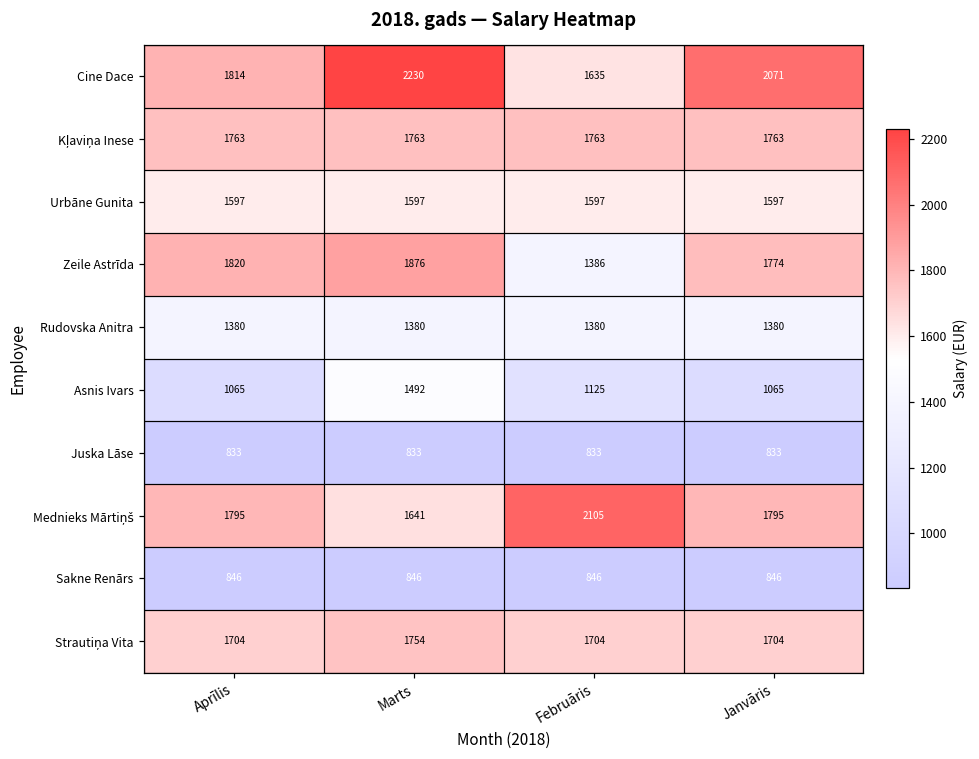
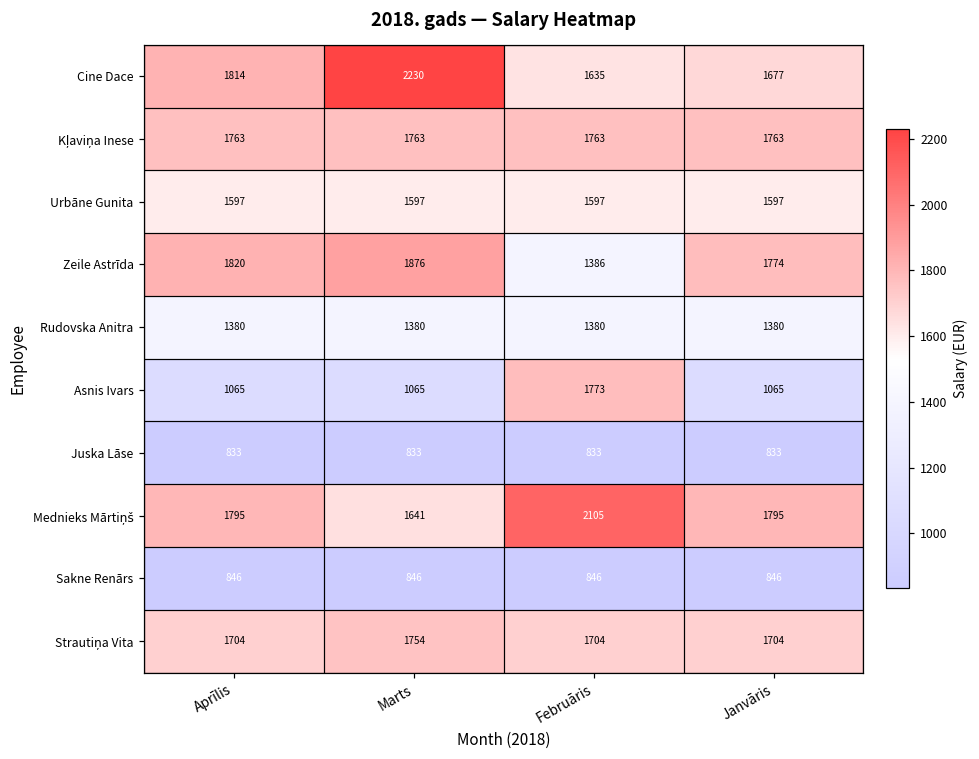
  {
    "Cine Dace": {
      "Aprīlis": 1814,
      "Marts": 2230,
      "Februāris": 1635,
-     "Janvāris": 2071
+     "Janvāris": 1677
    },
    "Kļaviņa Inese": {
      "Aprīlis": 1763,
      "Marts": 1763,
      "Februāris": 1763,
      "Janvāris": 1763
    },
    "Urbāne Gunita": {
      "Aprīlis": 1597,
      "Marts": 1597,
      "Februāris": 1597,
      "Janvāris": 1597
    },
    "Zeile Astrīda": {
      "Aprīlis": 1820,
      "Marts": 1876,
      "Februāris": 1386,
      "Janvāris": 1774
    },
    "Rudovska Anitra": {
      "Aprīlis": 1380,
      "Marts": 1380,
      "Februāris": 1380,
      "Janvāris": 1380
    },
    "Asnis Ivars": {
      "Aprīlis": 1065,
-     "Marts": 1492,
-     "Februāris": 1125,
+     "Marts": 1065,
+     "Februāris": 1773,
      "Janvāris": 1065
    },
    "Juska Lāse": {
      "Aprīlis": 833,
      "Marts": 833,
      "Februāris": 833,
      "Janvāris": 833
    },
    "Mednieks Mārtiņš": {
      "Aprīlis": 1795,
      "Marts": 1641,
      "Februāris": 2105,
      "Janvāris": 1795
    },
    "Sakne Renārs": {
      "Aprīlis": 846,
      "Marts": 846,
      "Februāris": 846,
      "Janvāris": 846
    },
    "Strautiņa Vita": {
      "Aprīlis": 1704,
      "Marts": 1754,
      "Februāris": 1704,
      "Janvāris": 1704
    }
  }
